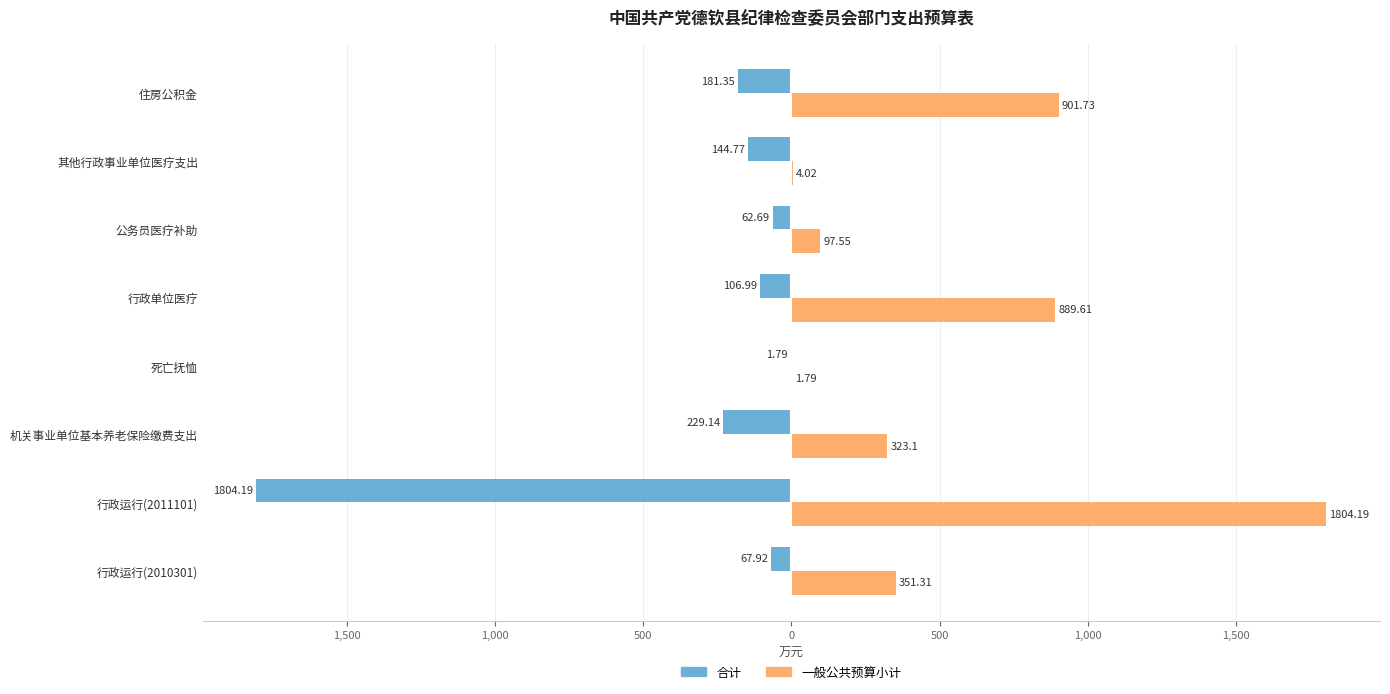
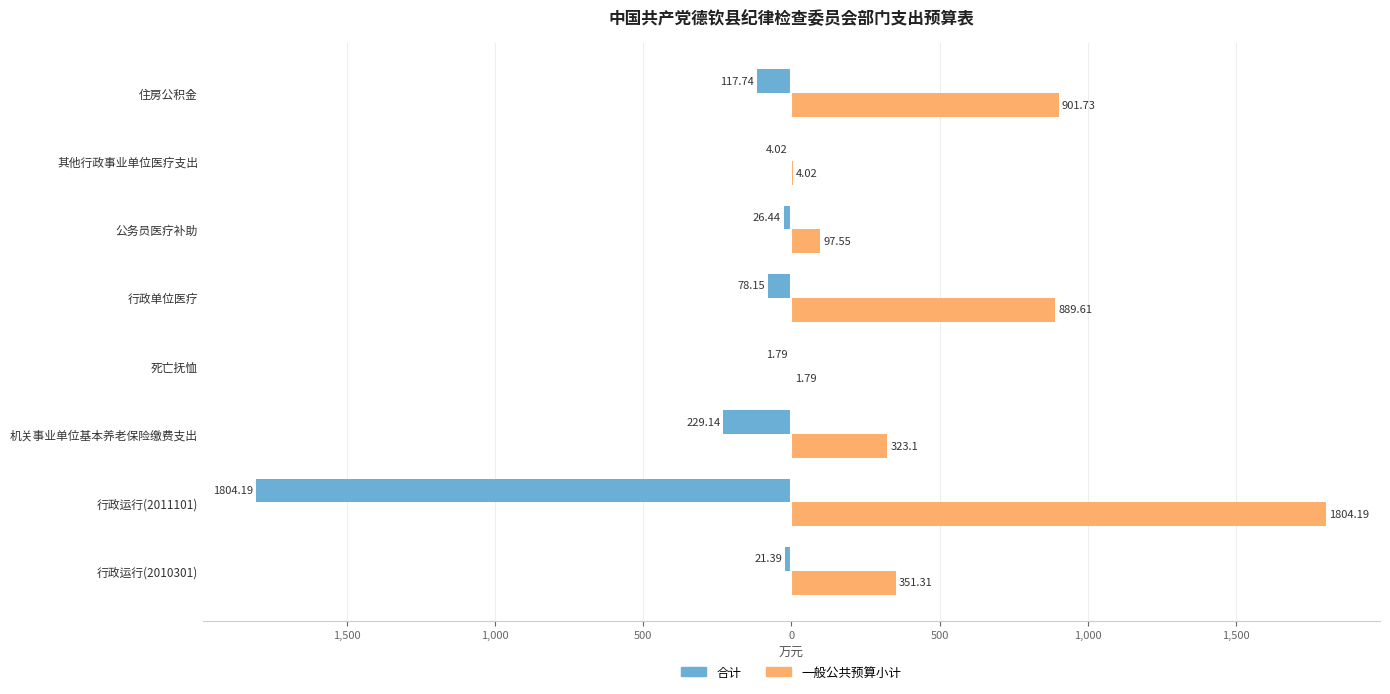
  {
    "合计": {
-     "住房公积金": 181.35,
-     "其他行政事业单位医疗支出": 144.77,
-     "公务员医疗补助": 62.69,
-     "行政单位医疗": 106.99,
-     "行政运行(2010301)": 67.92
+     "住房公积金": 117.74,
+     "其他行政事业单位医疗支出": 4.02,
+     "公务员医疗补助": 26.44,
+     "行政单位医疗": 78.15,
+     "行政运行(2010301)": 21.39
    },
    "一般公共预算小计": {
      "住房公积金": 901.73,
      "其他行政事业单位医疗支出": 4.02,
      "公务员医疗补助": 97.55,
      "行政单位医疗": 889.61,
      "死亡抚恤": 1.79,
      "机关事业单位基本养老保险缴费支出": 323.1,
      "行政运行(2011101)": 1804.19,
      "行政运行(2010301)": 351.31
    }
  }
